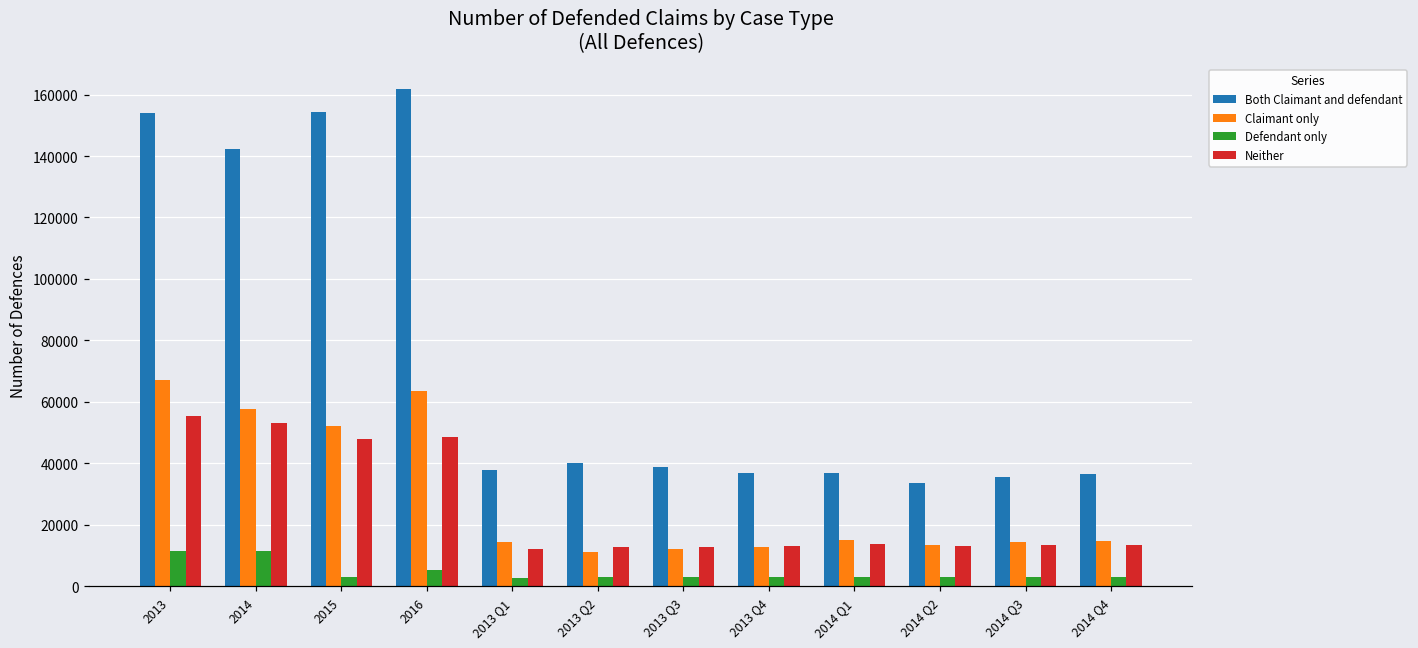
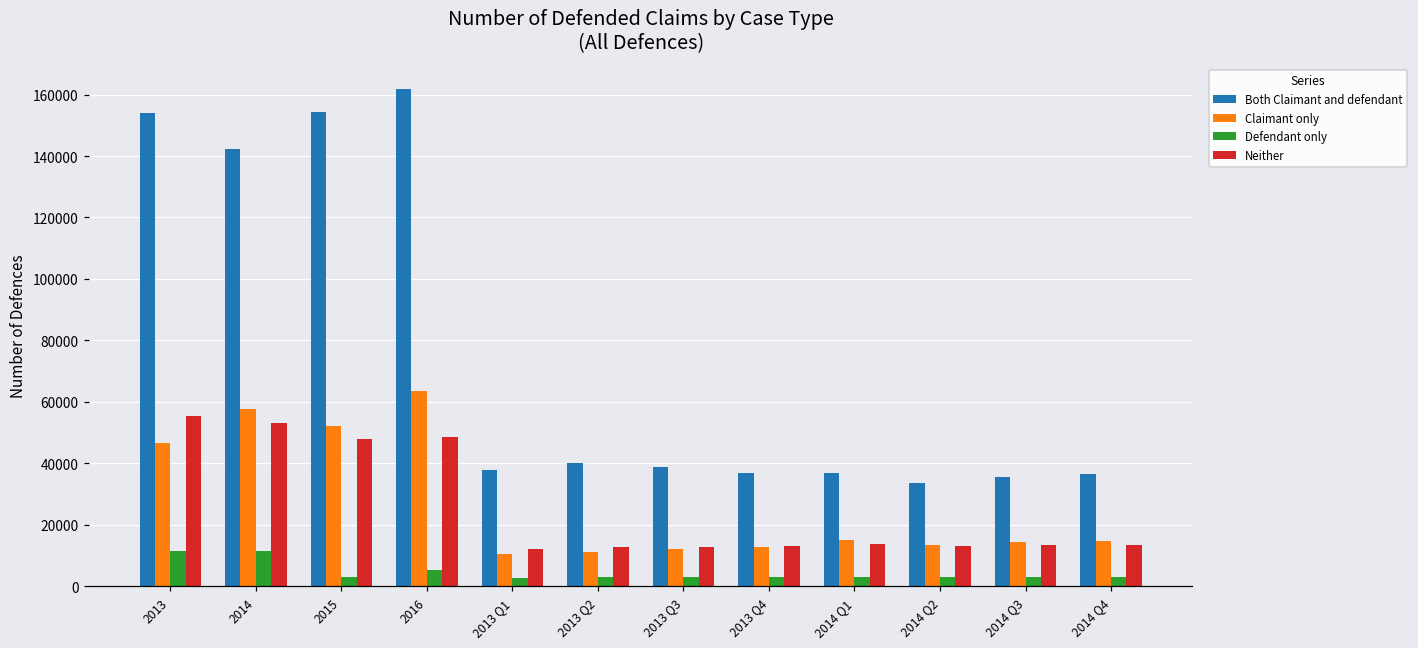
  {
    "Both Claimant and defendant": {
      "2013": 154000,
      "2014": 142000,
      "2015": 154000,
      "2016": 162000,
      "2013 Q1": 38000,
      "2013 Q2": 40000,
      "2013 Q3": 39000,
      "2013 Q4": 37000,
      "2014 Q1": 37000,
      "2014 Q2": 34000,
      "2014 Q3": 35000,
      "2014 Q4": 37000
    },
    "Claimant only": {
-     "2013": 67000,
+     "2013": 47000,
      "2014": 58000,
      "2015": 52000,
      "2016": 63000,
-     "2013 Q1": 14000,
+     "2013 Q1": 10000,
      "2013 Q2": 11000,
      "2013 Q3": 12000,
      "2013 Q4": 13000,
      "2014 Q1": 15000,
      "2014 Q2": 13000,
      "2014 Q3": 14000,
      "2014 Q4": 15000
    },
    "Defendant only": {
      "2013": 12000,
      "2014": 12000,
      "2015": 3000,
      "2016": 5000,
      "2013 Q1": 3000,
      "2013 Q2": 3000,
      "2013 Q3": 3000,
      "2013 Q4": 3000,
      "2014 Q1": 3000,
      "2014 Q2": 3000,
      "2014 Q3": 3000,
      "2014 Q4": 3000
    },
    "Neither": {
      "2013": 55000,
      "2014": 53000,
      "2015": 48000,
      "2016": 48000,
      "2013 Q1": 12000,
      "2013 Q2": 13000,
      "2013 Q3": 13000,
      "2013 Q4": 13000,
      "2014 Q1": 14000,
      "2014 Q2": 13000,
      "2014 Q3": 13000,
      "2014 Q4": 13000
    }
  }
